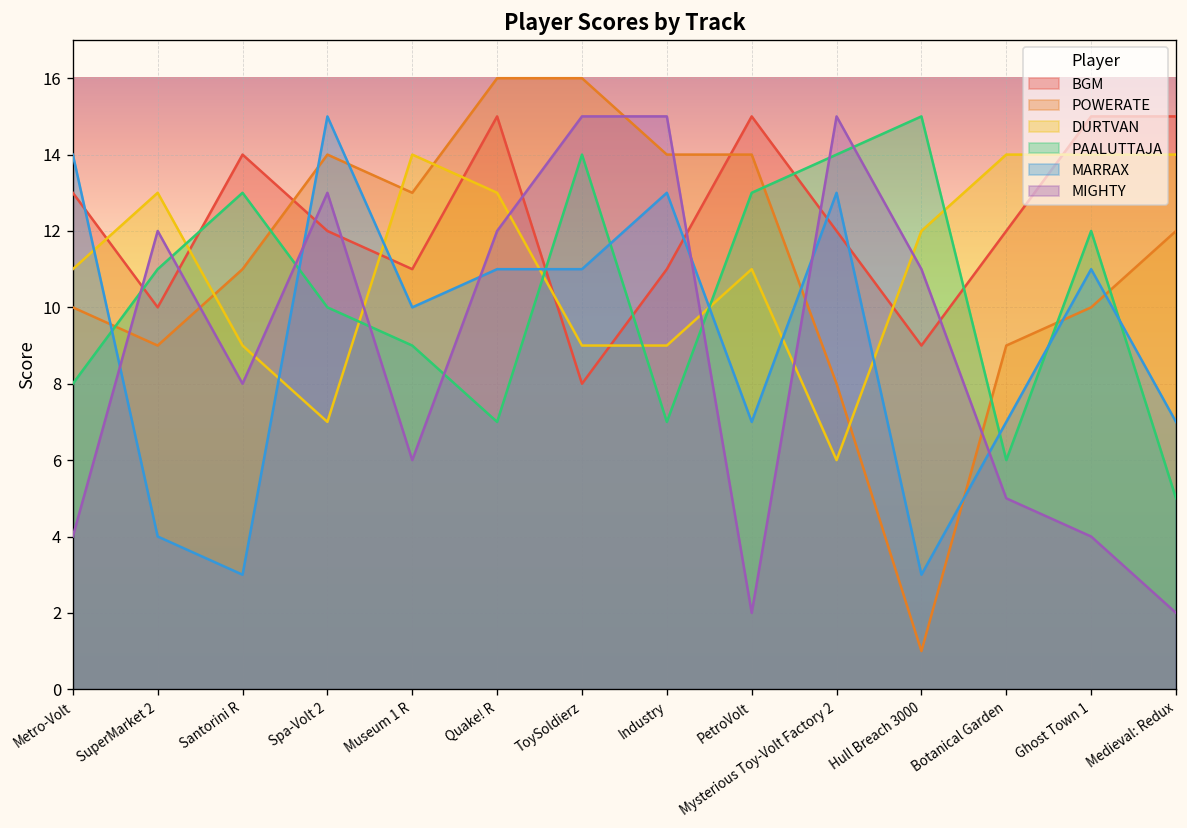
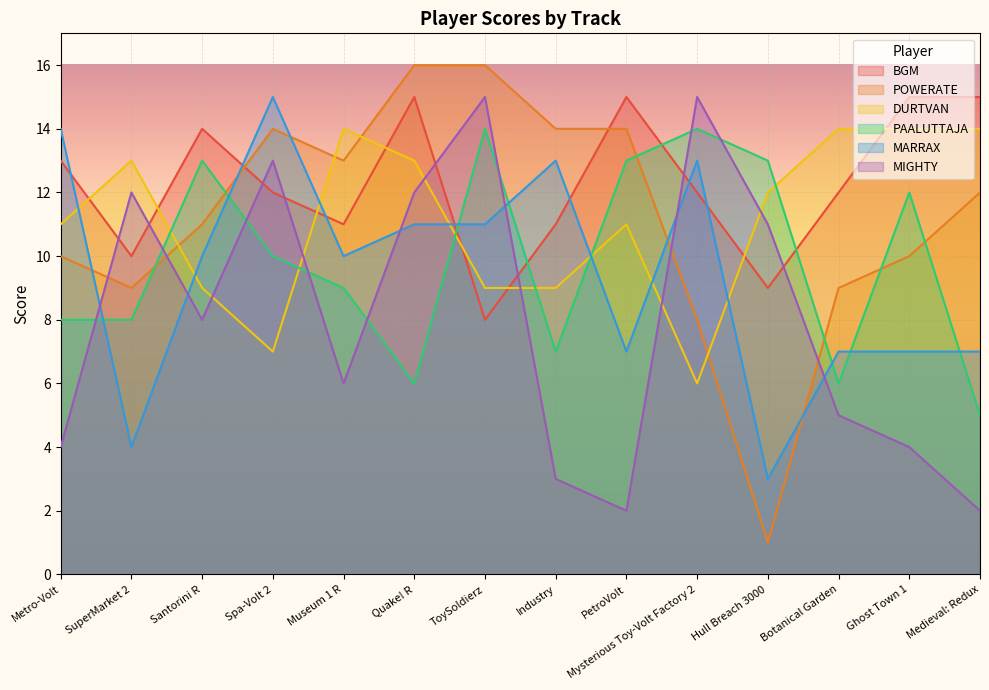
  {
    "PAALUTTAJA": {
      "Metro-Volt": 8,
-     "SuperMarket 2": 11,
+     "SuperMarket 2": 8,
      "Santorini R": 13,
      "Spa-Volt 2": 10,
      "Museum 1 R": 9,
-     "Quake! R": 7,
+     "Quake! R": 6,
      "ToySoldierz": 14,
      "Industry": 7,
      "PetroVolt": 13,
      "Mysterious Toy-Volt Factory 2": 14,
-     "Hull Breach 3000": 15,
+     "Hull Breach 3000": 13,
      "Botanical Garden": 6,
      "Ghost Town 1": 12,
      "Medieval: Redux": 5
    },
    "MARRAX": {
      "Metro-Volt": 14,
      "SuperMarket 2": 4,
-     "Santorini R": 3,
+     "Santorini R": 10,
      "Spa-Volt 2": 15,
      "Museum 1 R": 10,
      "Quake! R": 11,
      "ToySoldierz": 11,
      "Industry": 13,
      "PetroVolt": 7,
      "Mysterious Toy-Volt Factory 2": 13,
      "Hull Breach 3000": 3,
      "Botanical Garden": 7,
-     "Ghost Town 1": 11,
+     "Ghost Town 1": 7,
      "Medieval: Redux": 7
    },
    "MIGHTY": {
      "Metro-Volt": 4,
      "SuperMarket 2": 12,
      "Santorini R": 8,
      "Spa-Volt 2": 13,
      "Museum 1 R": 6,
      "Quake! R": 12,
      "ToySoldierz": 15,
-     "Industry": 15,
+     "Industry": 3,
      "PetroVolt": 2,
      "Mysterious Toy-Volt Factory 2": 15,
      "Hull Breach 3000": 11,
      "Botanical Garden": 5,
      "Ghost Town 1": 4,
      "Medieval: Redux": 2
    }
  }
